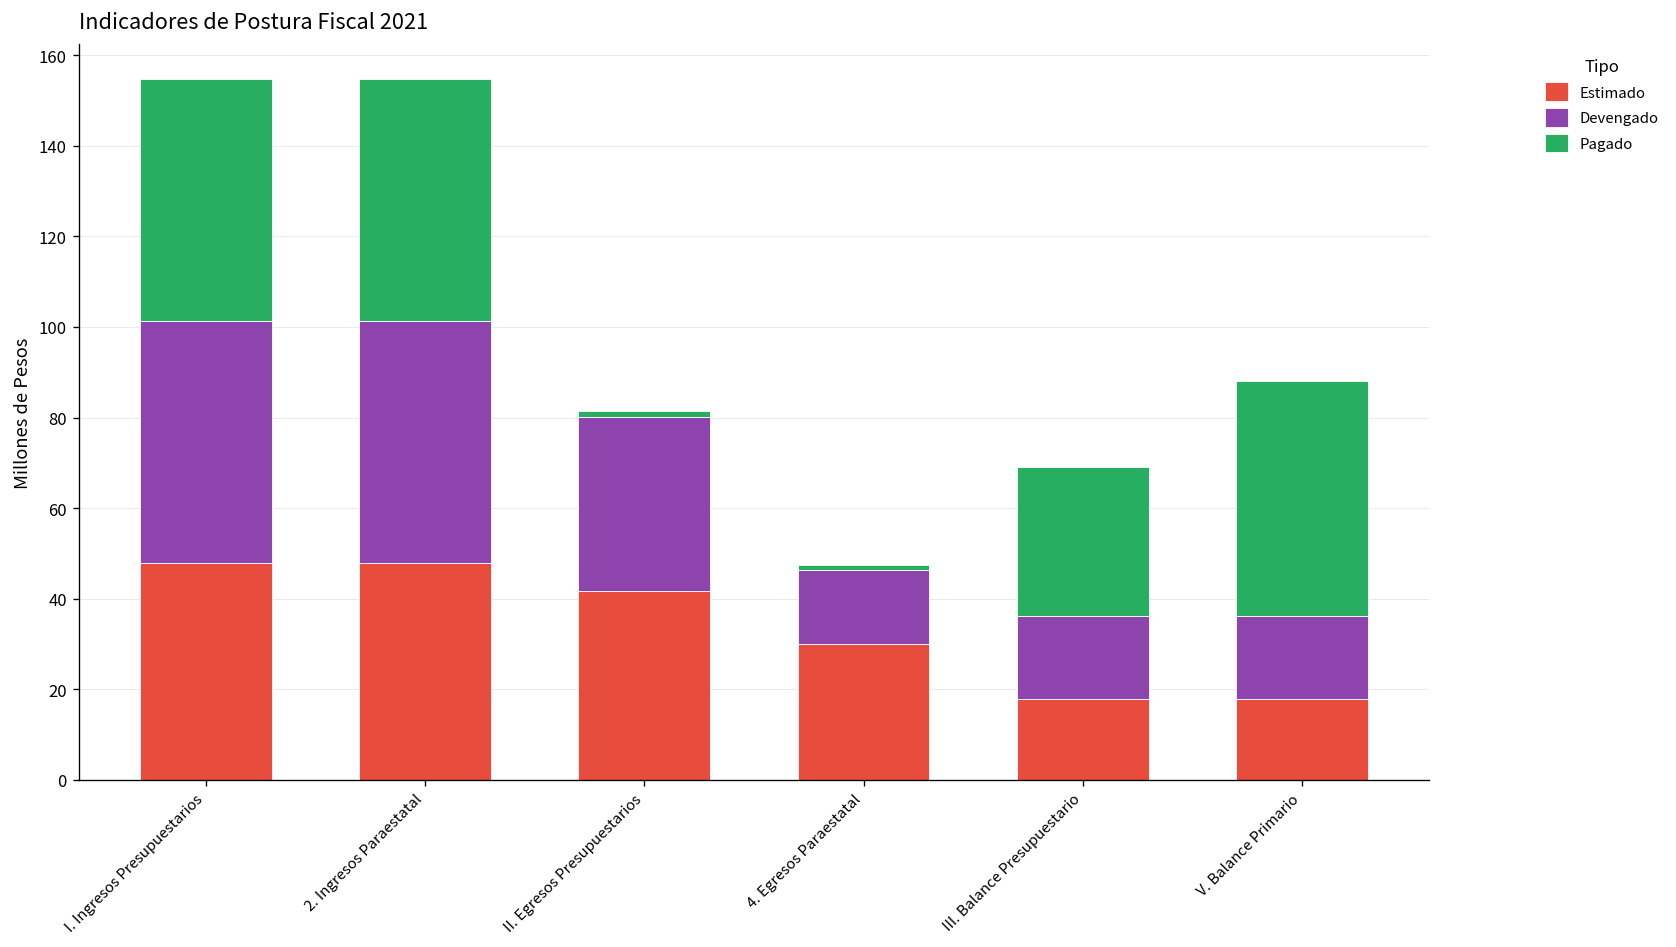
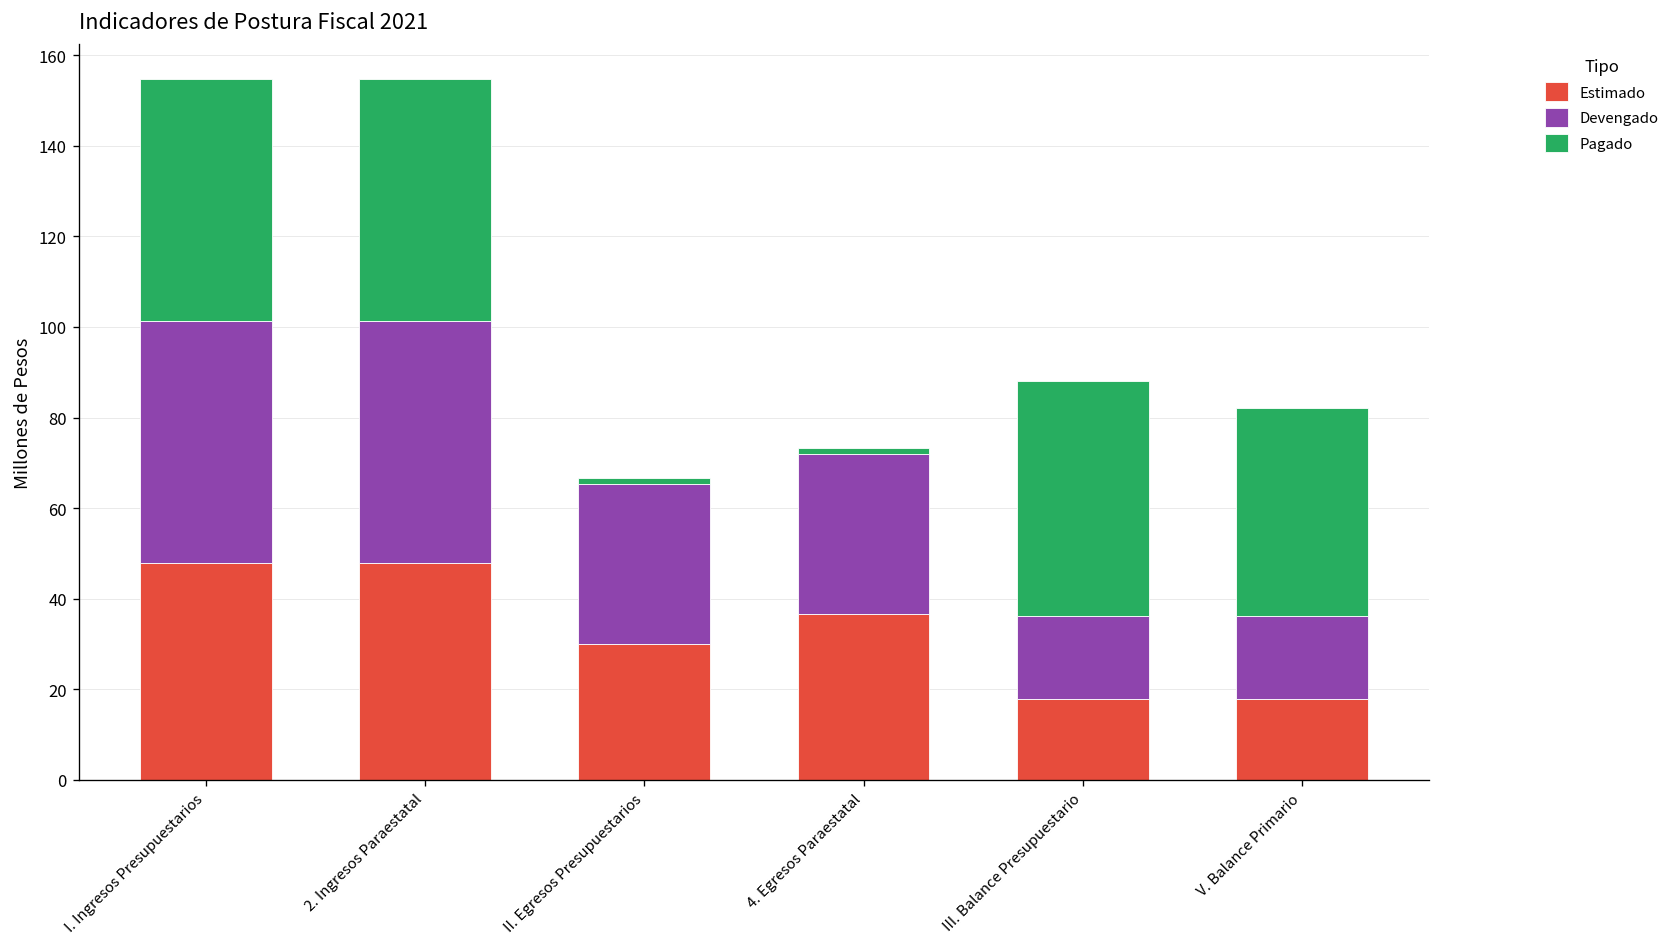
  {
    "Estimado": {
      "I. Ingresos Presupuestarios": 48,
      "2. Ingresos Paraestatal": 48,
-     "II. Egresos Presupuestarios": 42,
-     "4. Egresos Paraestatal": 30,
+     "II. Egresos Presupuestarios": 30,
+     "4. Egresos Paraestatal": 37,
      "III. Balance Presupuestario": 18,
      "V. Balance Primario": 18
    },
    "Devengado": {
      "I. Ingresos Presupuestarios": 54,
      "2. Ingresos Paraestatal": 54,
-     "II. Egresos Presupuestarios": 38,
-     "4. Egresos Paraestatal": 16,
+     "II. Egresos Presupuestarios": 35,
+     "4. Egresos Paraestatal": 35,
      "III. Balance Presupuestario": 18,
      "V. Balance Primario": 18
    },
    "Pagado": {
      "I. Ingresos Presupuestarios": 53,
      "2. Ingresos Paraestatal": 53,
      "II. Egresos Presupuestarios": 1,
      "4. Egresos Paraestatal": 1,
-     "III. Balance Presupuestario": 33,
-     "V. Balance Primario": 52
+     "III. Balance Presupuestario": 52,
+     "V. Balance Primario": 46
    }
  }
